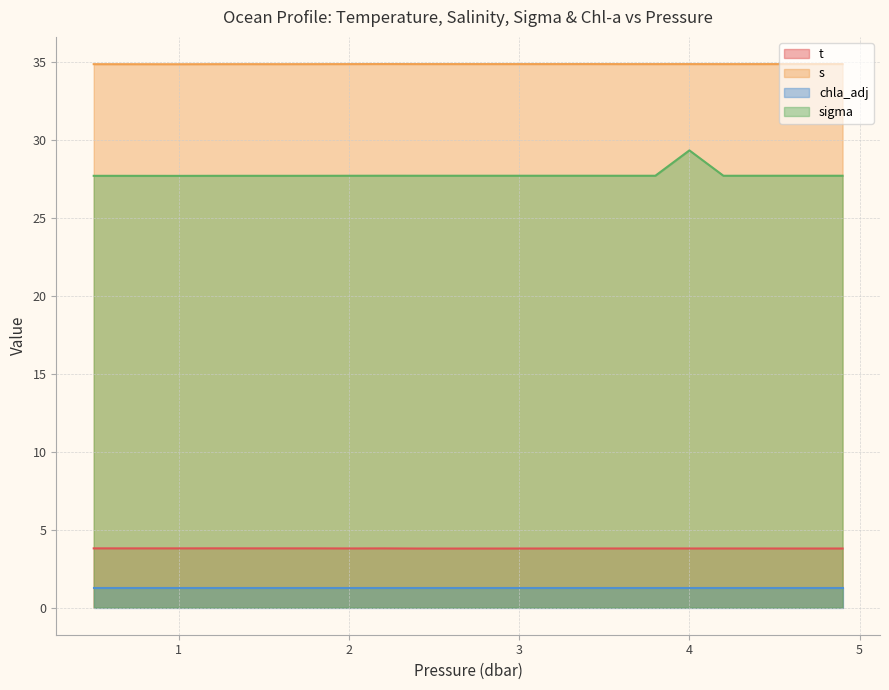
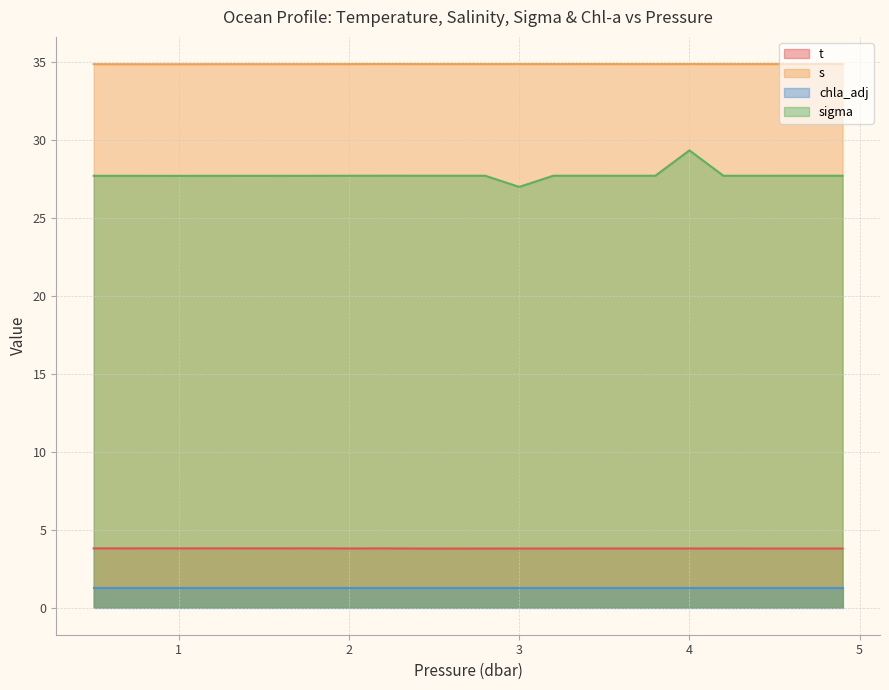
  {
    "chla_adj": {
      "1": 1.2,
      "2": 1.2,
      "3": 1.2,
      "4": 1.2
    },
    "sigma": {
      "1": 27.7,
      "2": 27.7,
-     "3": 27.7,
+     "3": 27.0,
      "4": 29.3
    }
  }
